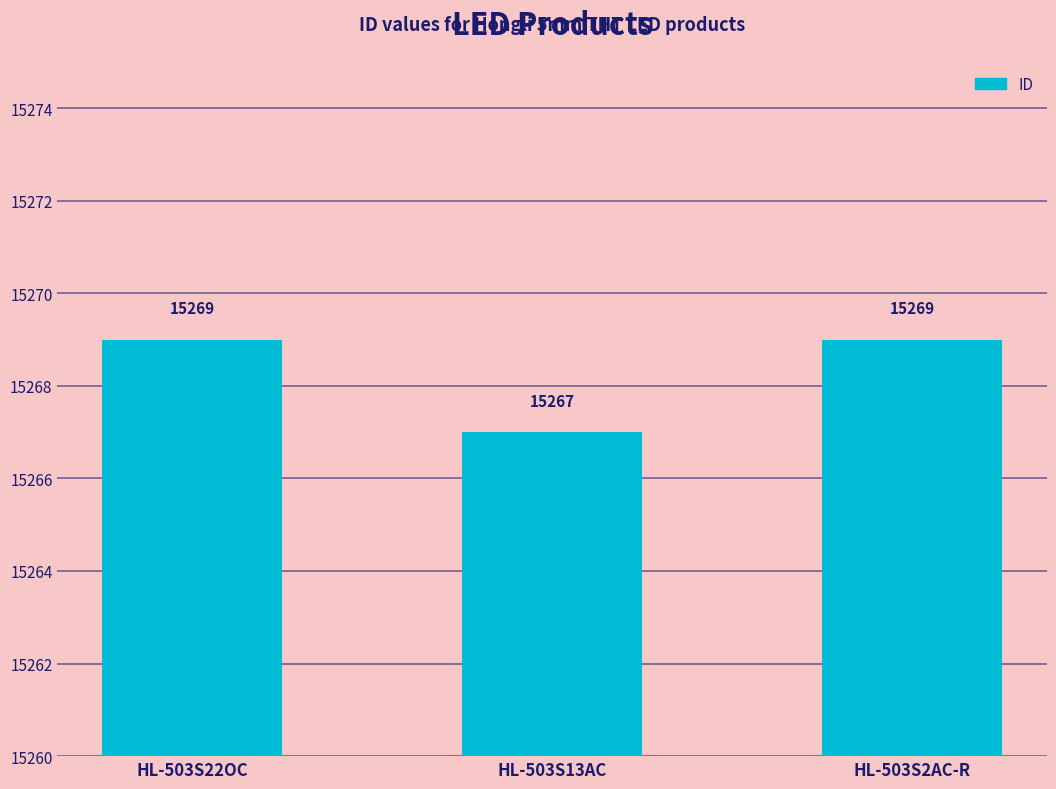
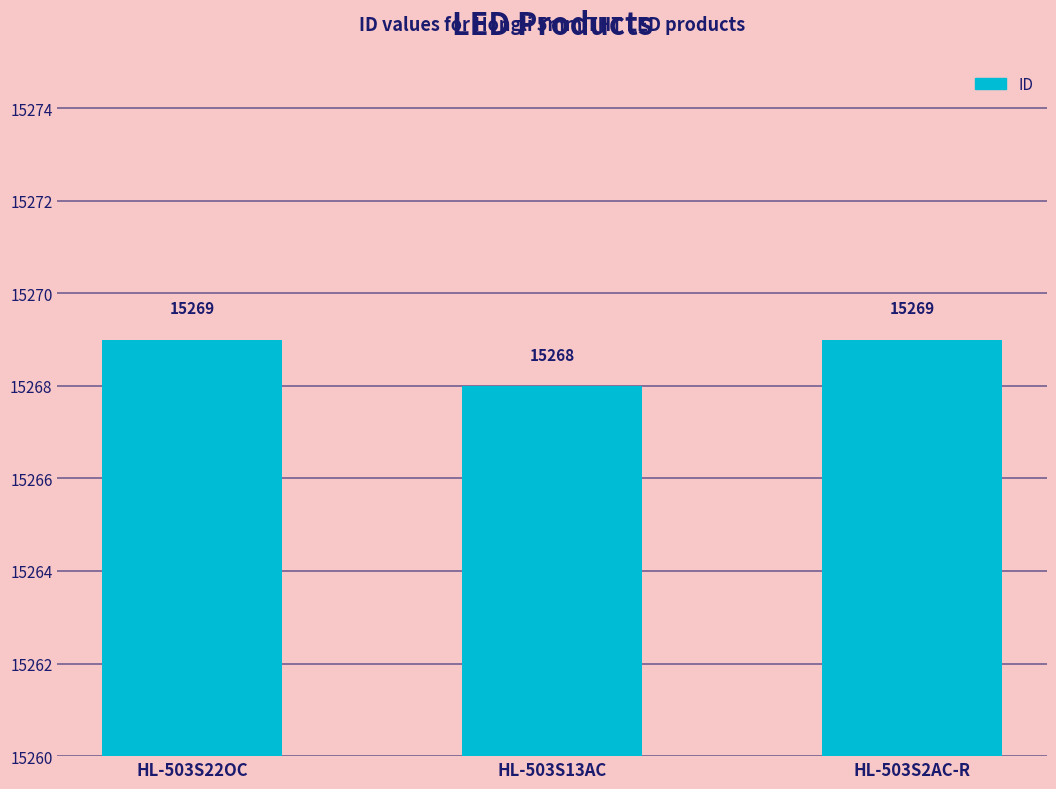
  {
    "HL-503S22OC": 15269,
-   "HL-503S13AC": 15267,
+   "HL-503S13AC": 15268,
    "HL-503S2AC-R": 15269
  }
